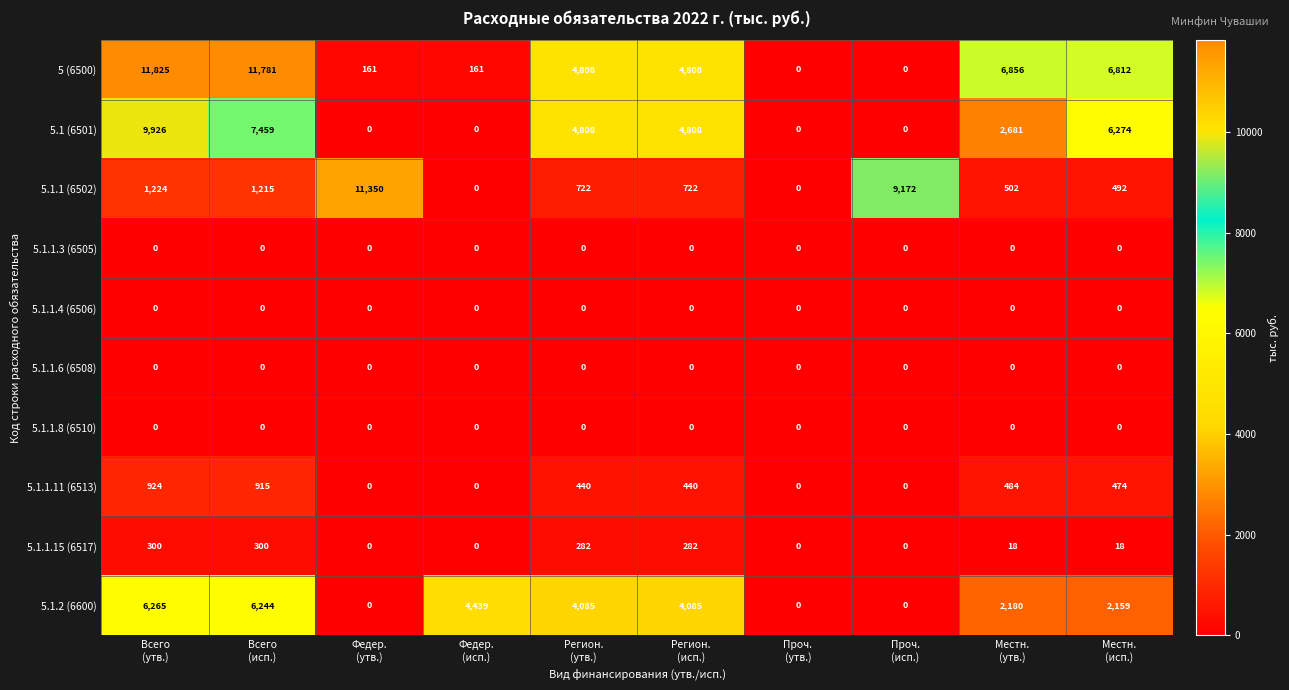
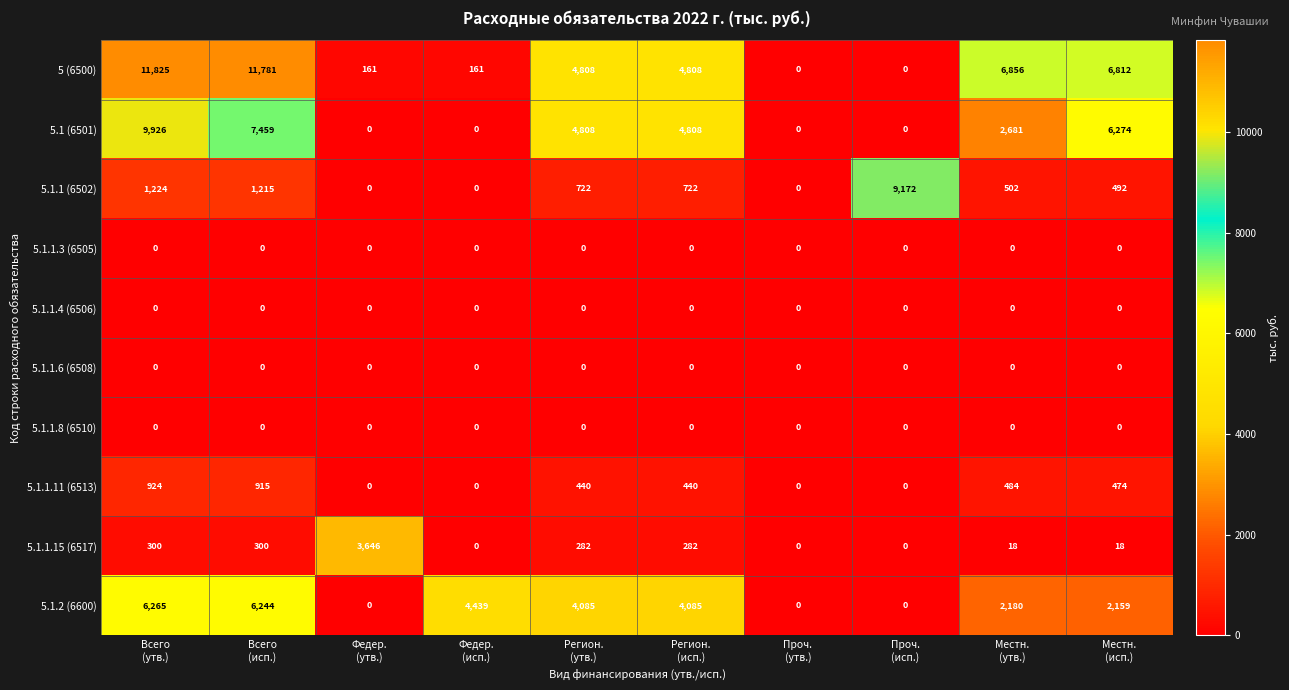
  {
    "5 (6500)": {
      "Всего (утв.)": "11,825",
      "Всего (исп.)": "11,781",
      "Федер. (утв.)": "161",
      "Федер. (исп.)": "161",
      "Регион. (утв.)": "4,808",
      "Регион. (исп.)": "4,808",
      "Проч. (утв.)": "0",
      "Проч. (исп.)": "0",
      "Местн. (утв.)": "6,856",
      "Местн. (исп.)": "6,812"
    },
    "5.1 (6501)": {
      "Всего (утв.)": "9,926",
      "Всего (исп.)": "7,459",
      "Федер. (утв.)": "0",
      "Федер. (исп.)": "0",
      "Регион. (утв.)": "4,808",
      "Регион. (исп.)": "4,808",
      "Проч. (утв.)": "0",
      "Проч. (исп.)": "0",
      "Местн. (утв.)": "2,681",
      "Местн. (исп.)": "6,274"
    },
    "5.1.1 (6502)": {
      "Всего (утв.)": "1,224",
      "Всего (исп.)": "1,215",
-     "Федер. (утв.)": "11,350",
+     "Федер. (утв.)": "0",
      "Федер. (исп.)": "0",
      "Регион. (утв.)": "722",
      "Регион. (исп.)": "722",
      "Проч. (утв.)": "0",
      "Проч. (исп.)": "9,172",
      "Местн. (утв.)": "502",
      "Местн. (исп.)": "492"
    },
    "5.1.1.3 (6505)": {
      "Всего (утв.)": "0",
      "Всего (исп.)": "0",
      "Федер. (утв.)": "0",
      "Федер. (исп.)": "0",
      "Регион. (утв.)": "0",
      "Регион. (исп.)": "0",
      "Проч. (утв.)": "0",
      "Проч. (исп.)": "0",
      "Местн. (утв.)": "0",
      "Местн. (исп.)": "0"
    },
    "5.1.1.4 (6506)": {
      "Всего (утв.)": "0",
      "Всего (исп.)": "0",
      "Федер. (утв.)": "0",
      "Федер. (исп.)": "0",
      "Регион. (утв.)": "0",
      "Регион. (исп.)": "0",
      "Проч. (утв.)": "0",
      "Проч. (исп.)": "0",
      "Местн. (утв.)": "0",
      "Местн. (исп.)": "0"
    },
    "5.1.1.6 (6508)": {
      "Всего (утв.)": "0",
      "Всего (исп.)": "0",
      "Федер. (утв.)": "0",
      "Федер. (исп.)": "0",
      "Регион. (утв.)": "0",
      "Регион. (исп.)": "0",
      "Проч. (утв.)": "0",
      "Проч. (исп.)": "0",
      "Местн. (утв.)": "0",
      "Местн. (исп.)": "0"
    },
    "5.1.1.8 (6510)": {
      "Всего (утв.)": "0",
      "Всего (исп.)": "0",
      "Федер. (утв.)": "0",
      "Федер. (исп.)": "0",
      "Регион. (утв.)": "0",
      "Регион. (исп.)": "0",
      "Проч. (утв.)": "0",
      "Проч. (исп.)": "0",
      "Местн. (утв.)": "0",
      "Местн. (исп.)": "0"
    },
    "5.1.1.11 (6513)": {
      "Всего (утв.)": "924",
      "Всего (исп.)": "915",
      "Федер. (утв.)": "0",
      "Федер. (исп.)": "0",
      "Регион. (утв.)": "440",
      "Регион. (исп.)": "440",
      "Проч. (утв.)": "0",
      "Проч. (исп.)": "0",
      "Местн. (утв.)": "484",
      "Местн. (исп.)": "474"
    },
    "5.1.1.15 (6517)": {
      "Всего (утв.)": "300",
      "Всего (исп.)": "300",
-     "Федер. (утв.)": "0",
+     "Федер. (утв.)": "3,646",
      "Федер. (исп.)": "0",
      "Регион. (утв.)": "282",
      "Регион. (исп.)": "282",
      "Проч. (утв.)": "0",
      "Проч. (исп.)": "0",
      "Местн. (утв.)": "18",
      "Местн. (исп.)": "18"
    },
    "5.1.2 (6600)": {
      "Всего (утв.)": "6,265",
      "Всего (исп.)": "6,244",
      "Федер. (утв.)": "0",
      "Федер. (исп.)": "4,439",
      "Регион. (утв.)": "4,085",
      "Регион. (исп.)": "4,085",
      "Проч. (утв.)": "0",
      "Проч. (исп.)": "0",
      "Местн. (утв.)": "2,180",
      "Местн. (исп.)": "2,159"
    }
  }
